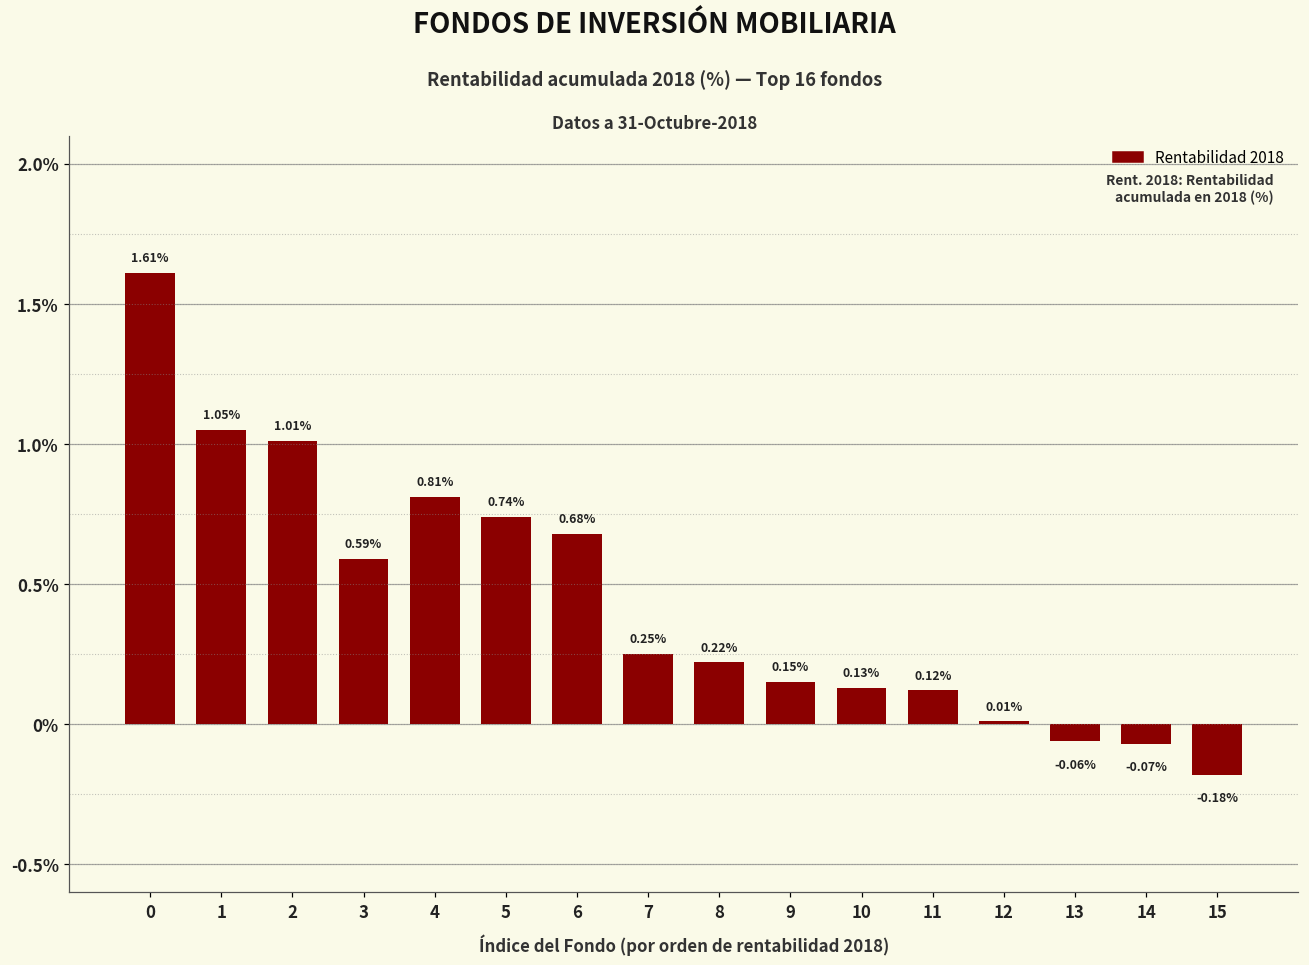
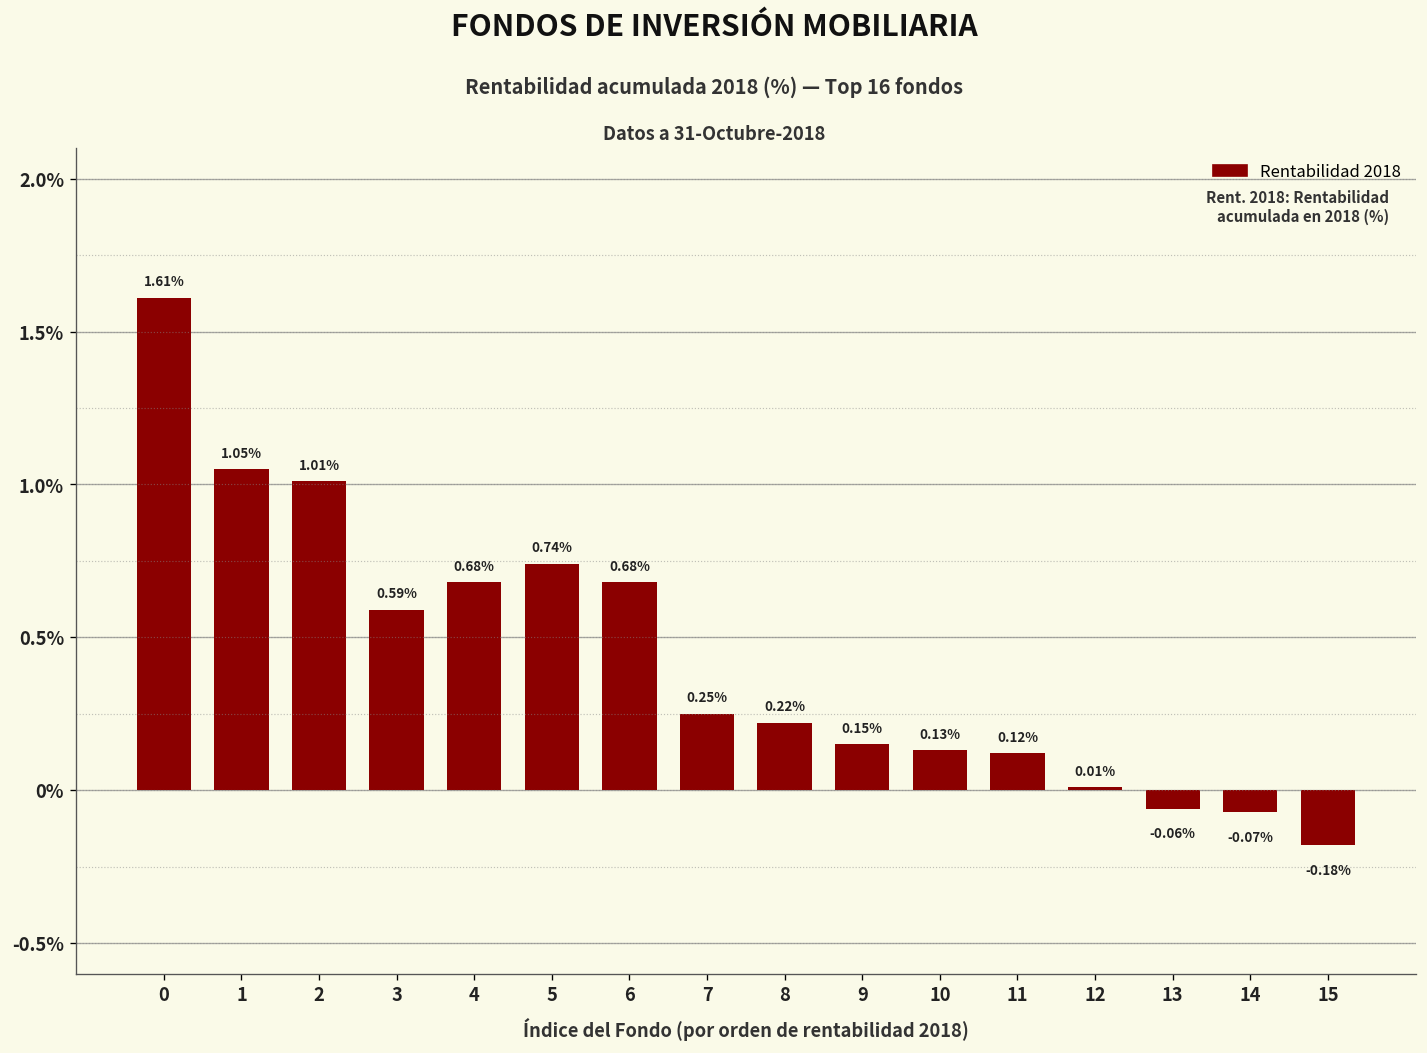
  {
    "0": "1.61%",
    "1": "1.05%",
    "2": "1.01%",
    "3": "0.59%",
-   "4": "0.81%",
+   "4": "0.68%",
    "5": "0.74%",
    "6": "0.68%",
    "7": "0.25%",
    "8": "0.22%",
    "9": "0.15%",
    "10": "0.13%",
    "11": "0.12%",
    "12": "0.01%",
    "13": "-0.06%",
    "14": "-0.07%",
    "15": "-0.18%"
  }
